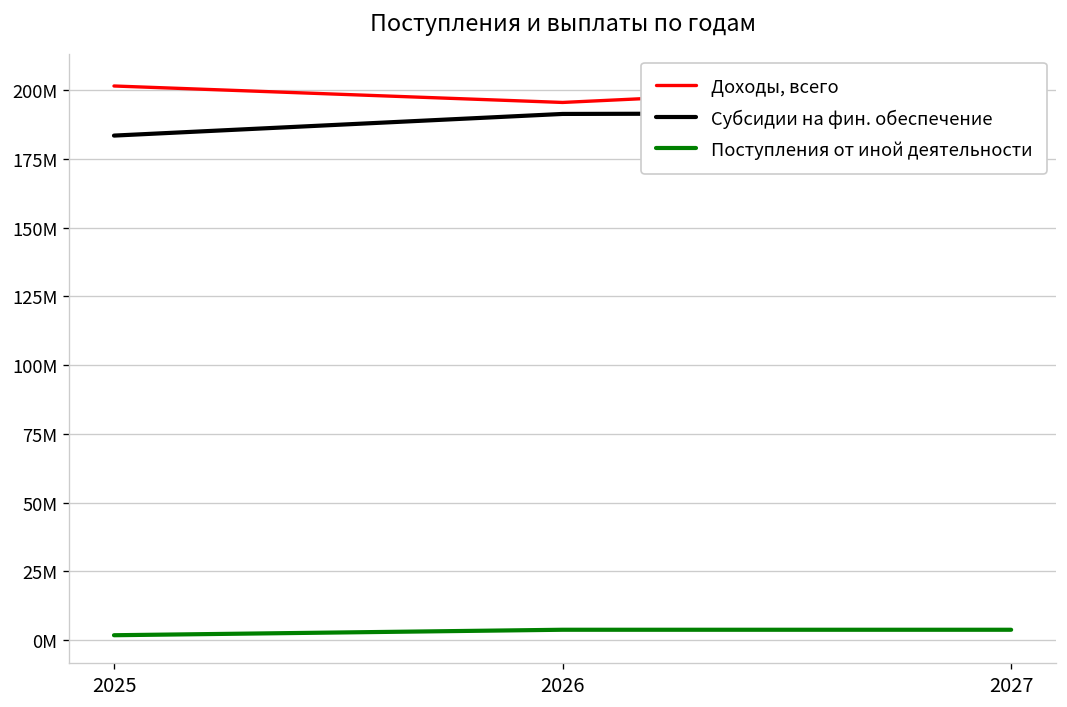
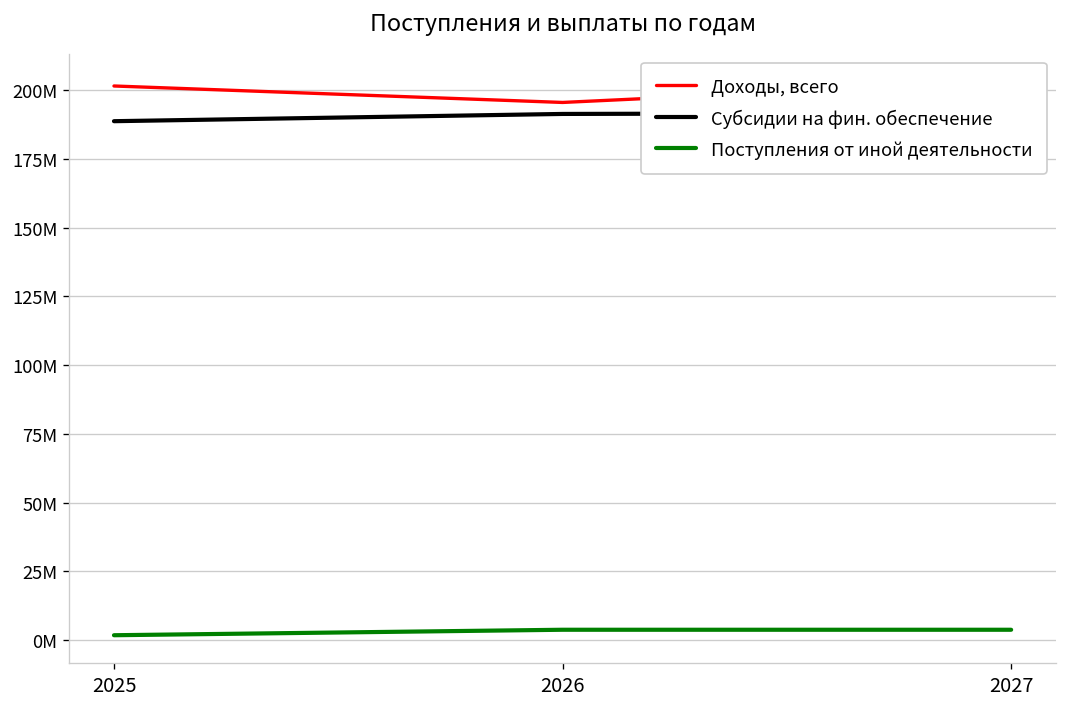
  {
    "Доходы, всего": {
      "2025": 202000000,
      "2026": 196000000
    },
    "Субсидии на фин. обеспечение": {
-     "2025": 184000000,
+     "2025": 189000000,
      "2026": 191000000
    },
    "Поступления от иной деятельности": {
      "2025": 2000000,
      "2026": 4000000,
      "2027": 4000000
    }
  }
